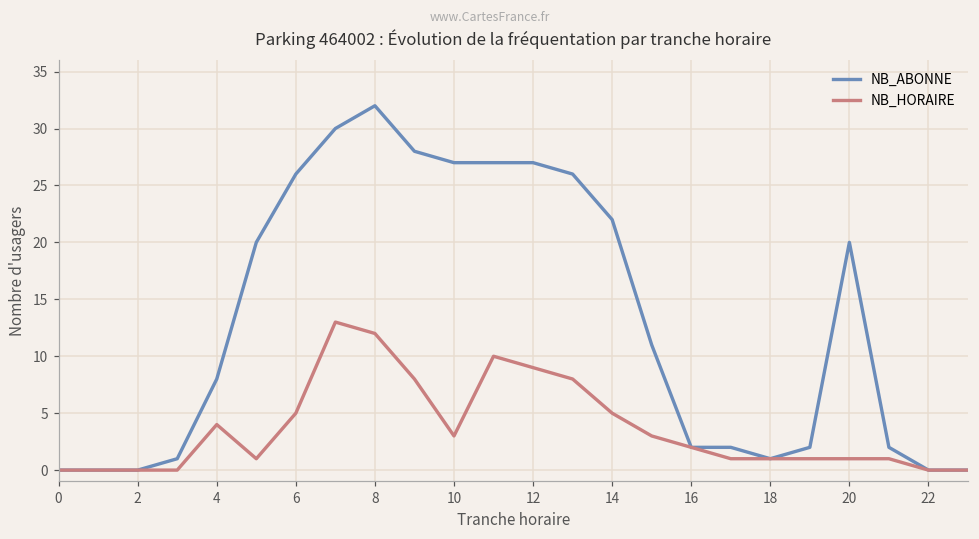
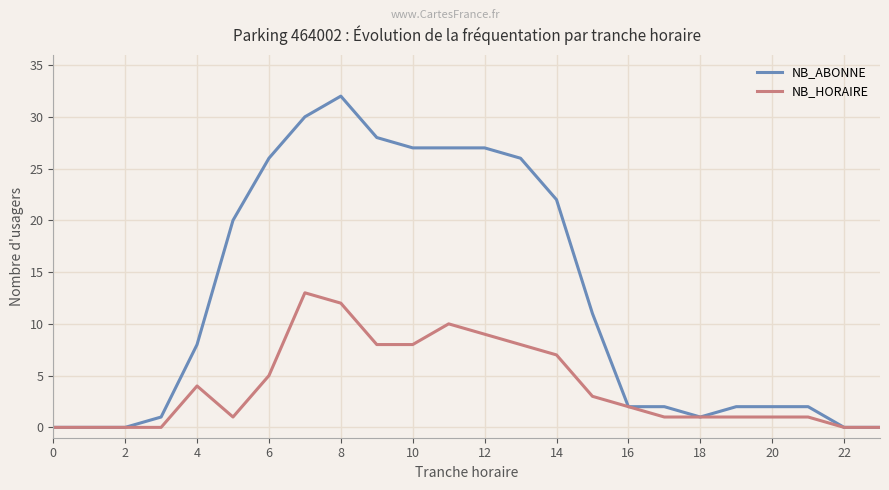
  {
    "NB_ABONNE": {
      "4": 8,
      "6": 26,
      "8": 32,
      "10": 27,
      "12": 27,
      "14": 22,
-     "20": 20
+     "20": 2
    },
    "NB_HORAIRE": {
      "4": 4,
      "6": 5,
      "8": 12,
-     "10": 3,
+     "10": 8,
      "12": 9,
-     "14": 5,
+     "14": 7,
      "20": 1
    }
  }
